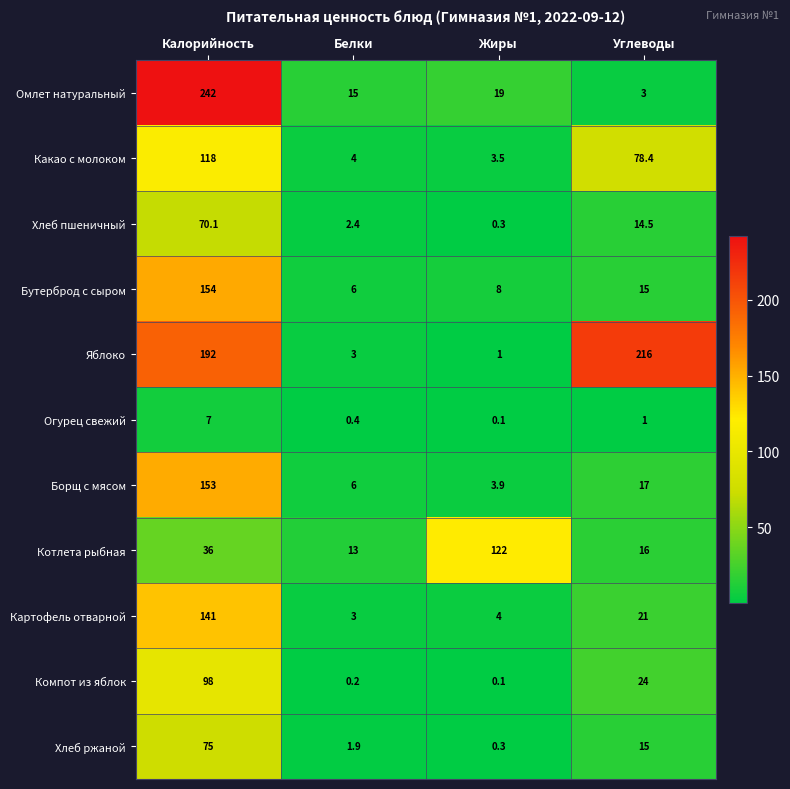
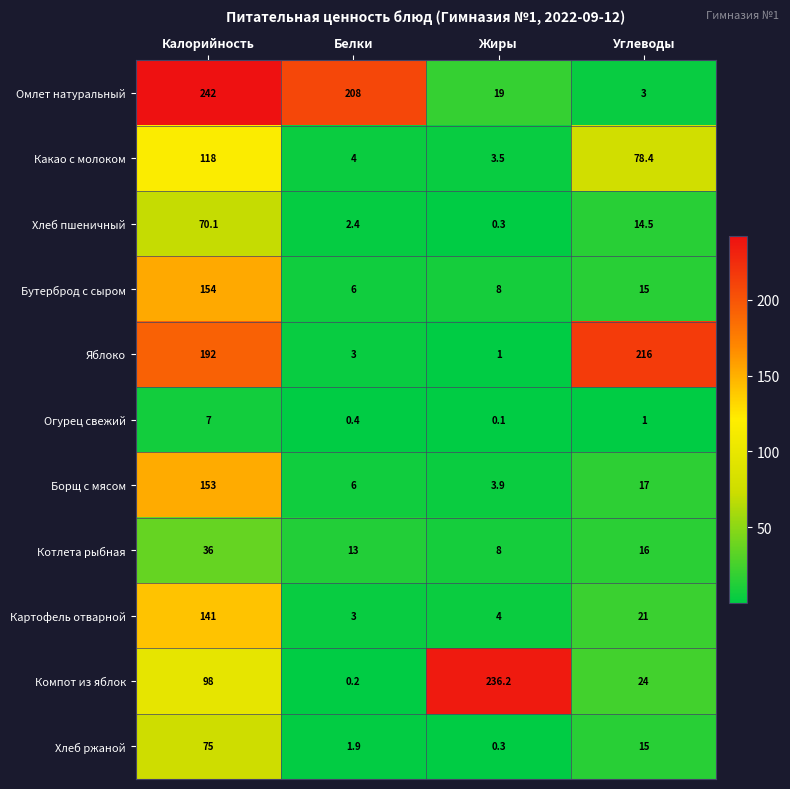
  {
    "Омлет натуральный": {
      "Калорийность": 242,
-     "Белки": 15,
+     "Белки": 208,
      "Жиры": 19,
      "Углеводы": 3
    },
    "Какао с молоком": {
      "Калорийность": 118,
      "Белки": 4,
      "Жиры": 3.5,
      "Углеводы": 78.4
    },
    "Хлеб пшеничный": {
      "Калорийность": 70.1,
      "Белки": 2.4,
      "Жиры": 0.3,
      "Углеводы": 14.5
    },
    "Бутерброд с сыром": {
      "Калорийность": 154,
      "Белки": 6,
      "Жиры": 8,
      "Углеводы": 15
    },
    "Яблоко": {
      "Калорийность": 192,
      "Белки": 3,
      "Жиры": 1,
      "Углеводы": 216
    },
    "Огурец свежий": {
      "Калорийность": 7,
      "Белки": 0.4,
      "Жиры": 0.1,
      "Углеводы": 1
    },
    "Борщ с мясом": {
      "Калорийность": 153,
      "Белки": 6,
      "Жиры": 3.9,
      "Углеводы": 17
    },
    "Котлета рыбная": {
      "Калорийность": 36,
      "Белки": 13,
-     "Жиры": 122,
+     "Жиры": 8,
      "Углеводы": 16
    },
    "Картофель отварной": {
      "Калорийность": 141,
      "Белки": 3,
      "Жиры": 4,
      "Углеводы": 21
    },
    "Компот из яблок": {
      "Калорийность": 98,
      "Белки": 0.2,
-     "Жиры": 0.1,
+     "Жиры": 236.2,
      "Углеводы": 24
    },
    "Хлеб ржаной": {
      "Калорийность": 75,
      "Белки": 1.9,
      "Жиры": 0.3,
      "Углеводы": 15
    }
  }
